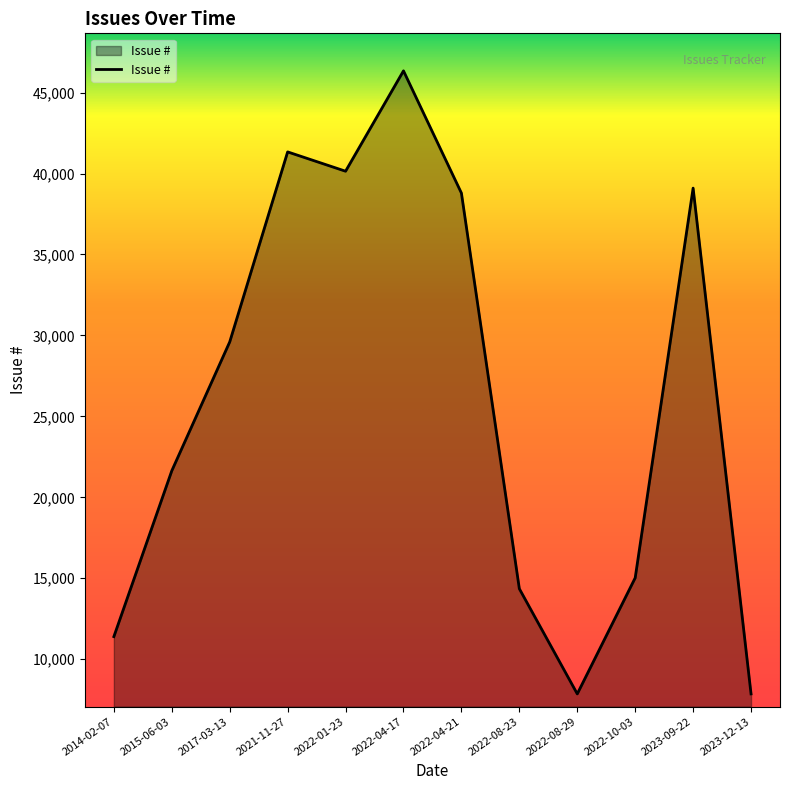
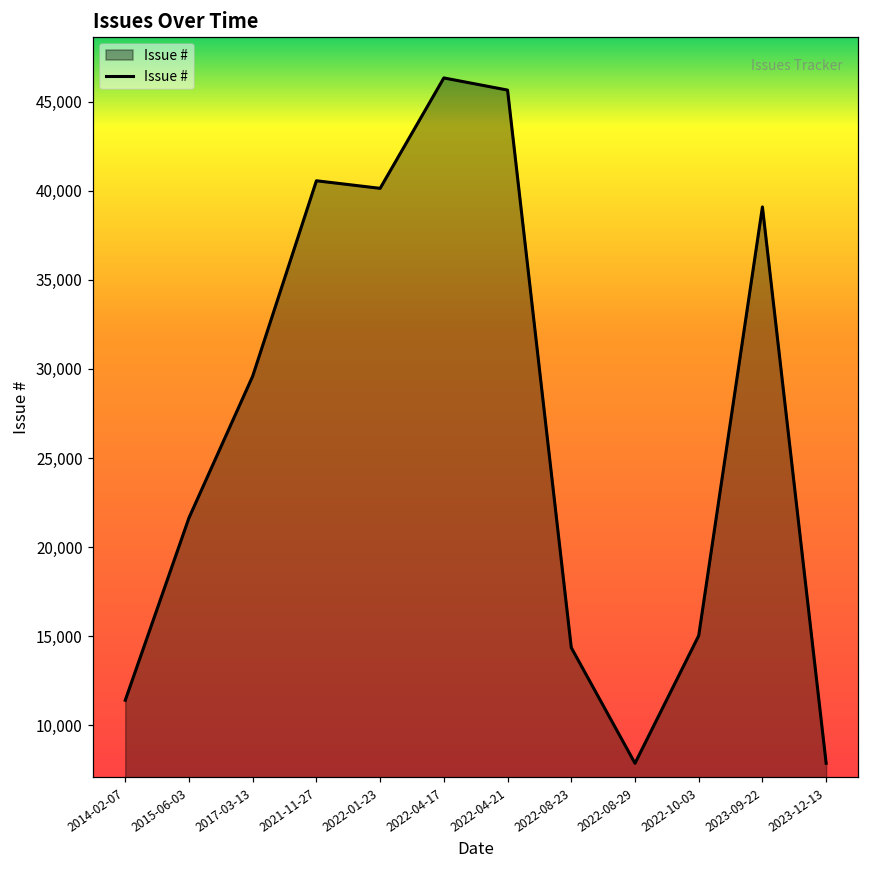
  {
    "2014-02-07": "11,400",
    "2015-06-03": "21,600",
    "2017-03-13": "29,600",
-   "2021-11-27": "41,300",
+   "2021-11-27": "40,600",
    "2022-01-23": "40,100",
    "2022-04-17": "46,300",
-   "2022-04-21": "38,800",
+   "2022-04-21": "45,700",
    "2022-08-23": "14,400",
    "2022-08-29": "7,900",
    "2022-10-03": "15,000",
    "2023-09-22": "39,100",
    "2023-12-13": "7,900"
  }
